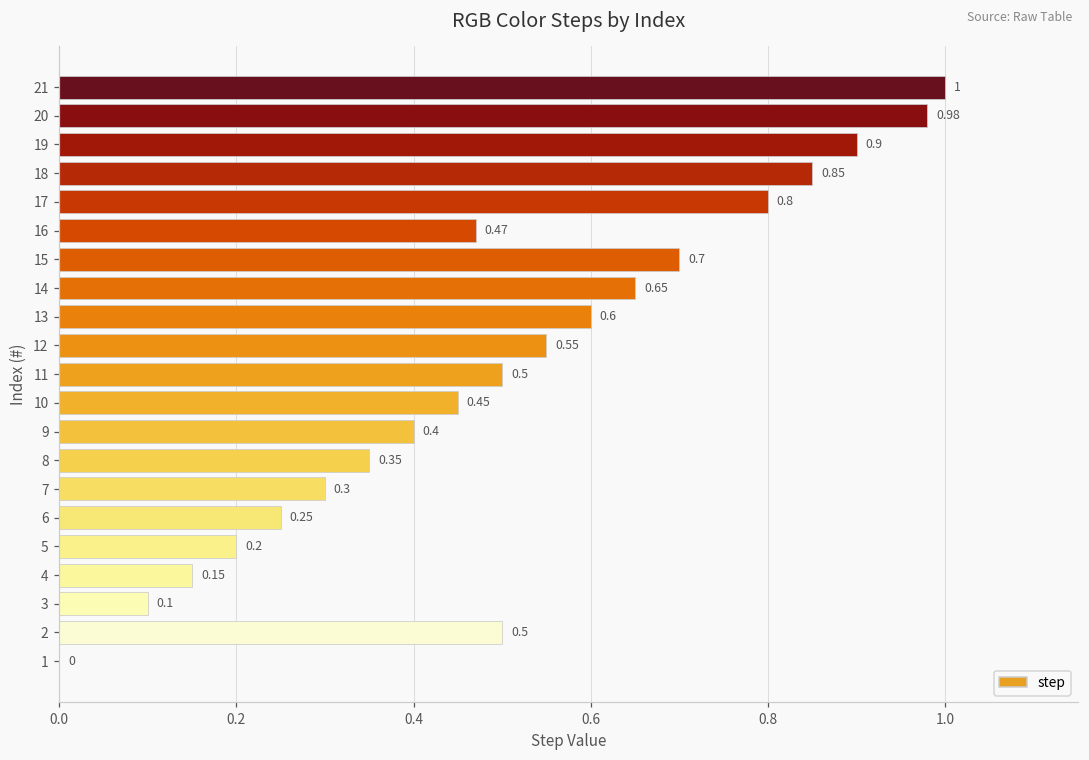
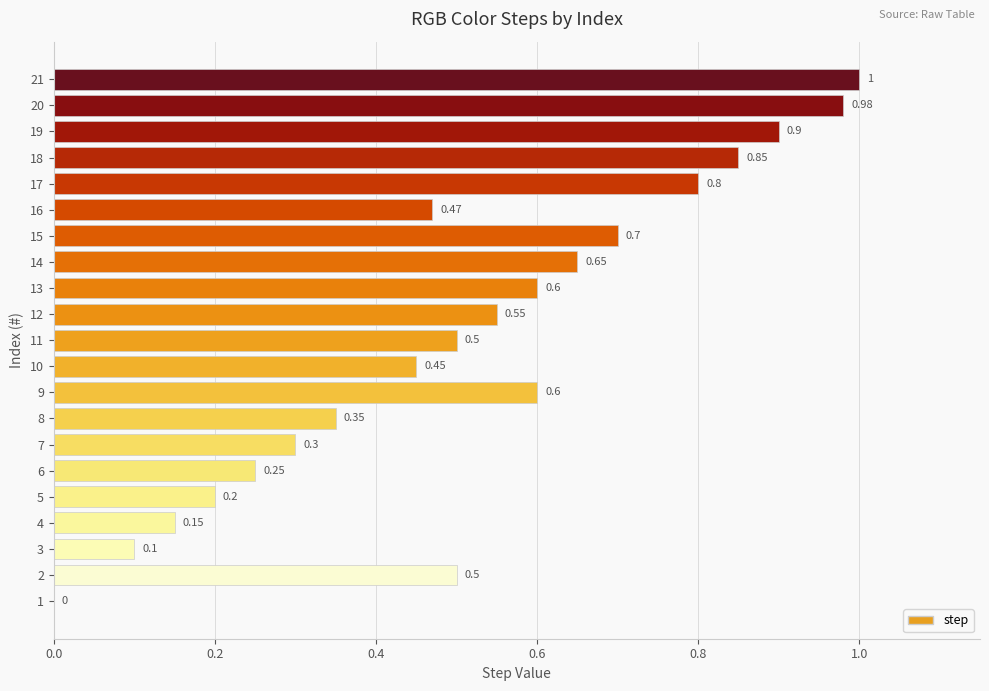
  {
    "21": 1,
    "20": 0.98,
    "19": 0.9,
    "18": 0.85,
    "17": 0.8,
    "16": 0.47,
    "15": 0.7,
    "14": 0.65,
    "13": 0.6,
    "12": 0.55,
    "11": 0.5,
    "10": 0.45,
-   "9": 0.4,
+   "9": 0.6,
    "8": 0.35,
    "7": 0.3,
    "6": 0.25,
    "5": 0.2,
    "4": 0.15,
    "3": 0.1,
    "2": 0.5,
    "1": 0
  }
